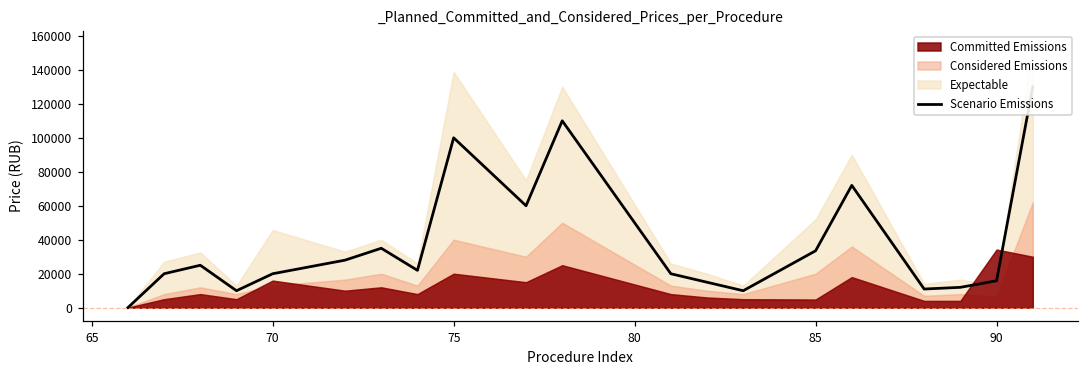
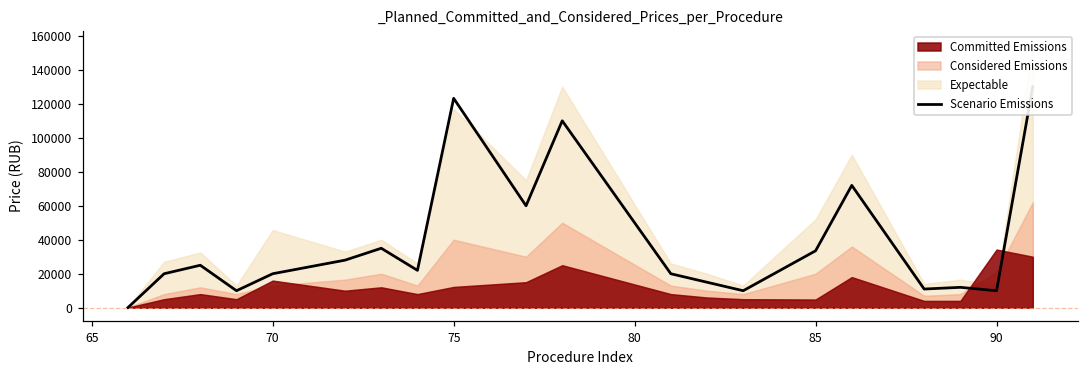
  {
    "Scenario Emissions": {
      "70": 20000,
-     "75": 100000,
+     "75": 123000,
      "85": 34000,
-     "90": 16000
+     "90": 10000
    },
    "Expectable": {
      "70": 46000,
-     "75": 139000,
+     "75": 117000,
      "85": 52000,
      "90": 13000
    },
    "Considered Emissions": {
      "70": 13000,
      "75": 40000,
      "85": 20000,
-     "90": 7000
+     "90": 21000
    },
    "Committed Emissions": {
      "70": 16000,
-     "75": 20000,
+     "75": 12000,
      "85": 5000,
      "90": 34000
    }
  }
